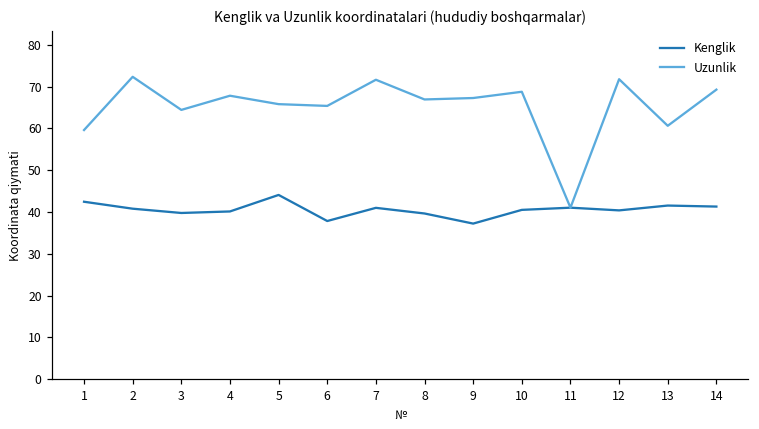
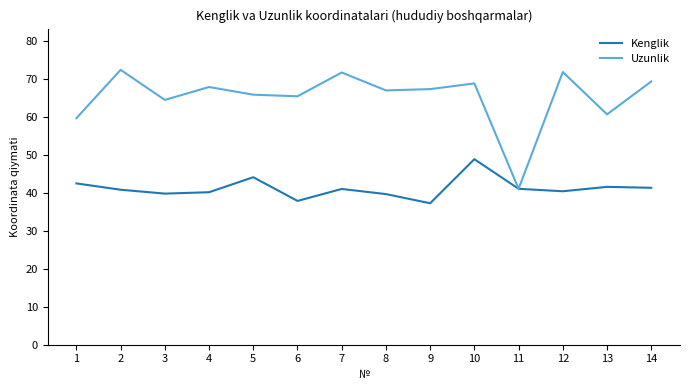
  {
    "Kenglik": {
      "1": 42,
      "2": 41,
      "3": 40,
      "4": 40,
      "5": 44,
      "6": 38,
      "7": 41,
      "8": 40,
      "9": 37,
-     "10": 41,
+     "10": 49,
      "12": 40,
      "13": 42,
      "14": 41
    },
    "Uzunlik": {
      "1": 60,
      "2": 72,
      "3": 64,
      "4": 68,
      "5": 66,
      "6": 65,
      "7": 72,
      "8": 67,
      "9": 67,
      "10": 69,
      "12": 72,
      "13": 61,
      "14": 69
    }
  }
